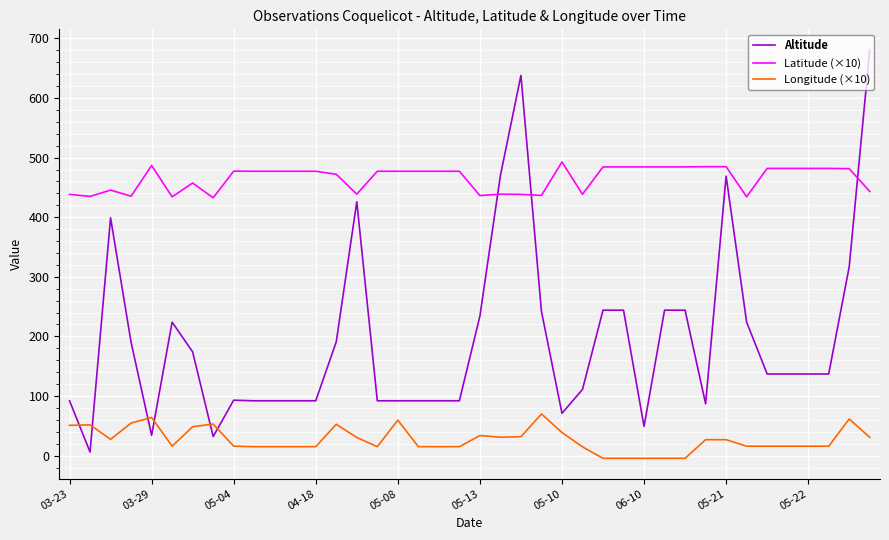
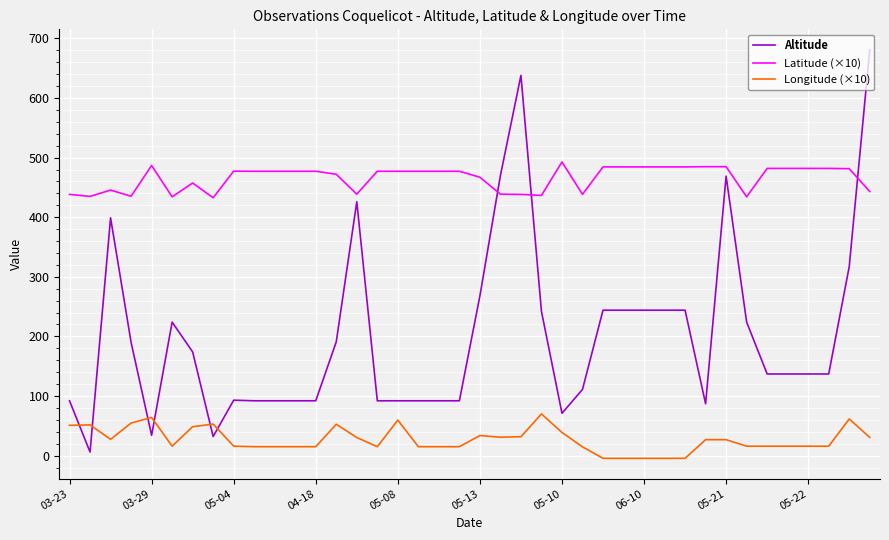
  {
    "Altitude": {
      "03-23": 90,
      "03-29": 30,
      "05-04": 90,
      "04-18": 90,
      "05-08": 90,
-     "05-13": 230,
+     "05-13": 270,
      "05-10": 70,
-     "06-10": 50,
+     "06-10": 240,
      "05-21": 470,
      "05-22": 140
    },
    "Latitude (×10)": {
      "03-23": 440,
      "03-29": 490,
      "05-04": 480,
      "04-18": 480,
      "05-08": 480,
-     "05-13": 440,
+     "05-13": 470,
      "05-10": 490,
      "06-10": 480,
      "05-21": 480,
      "05-22": 480
    },
    "Longitude (×10)": {
      "03-23": 50,
      "03-29": 60,
      "05-04": 20,
      "04-18": 10,
      "05-08": 60,
      "05-13": 30,
      "05-10": 40,
      "06-10": 0,
      "05-21": 30,
      "05-22": 20
    }
  }
